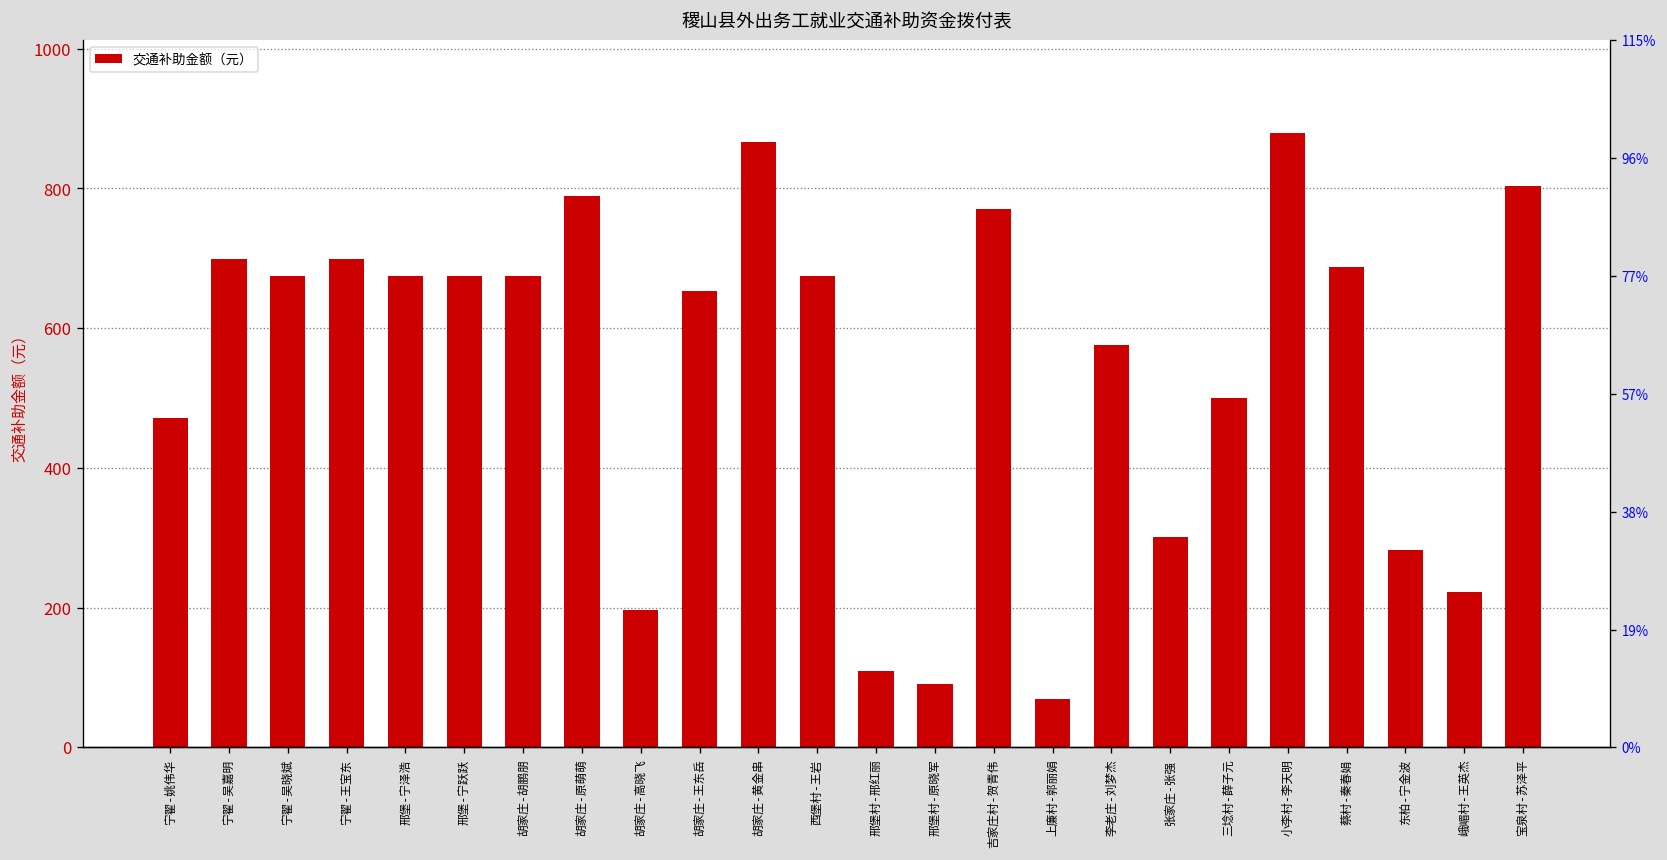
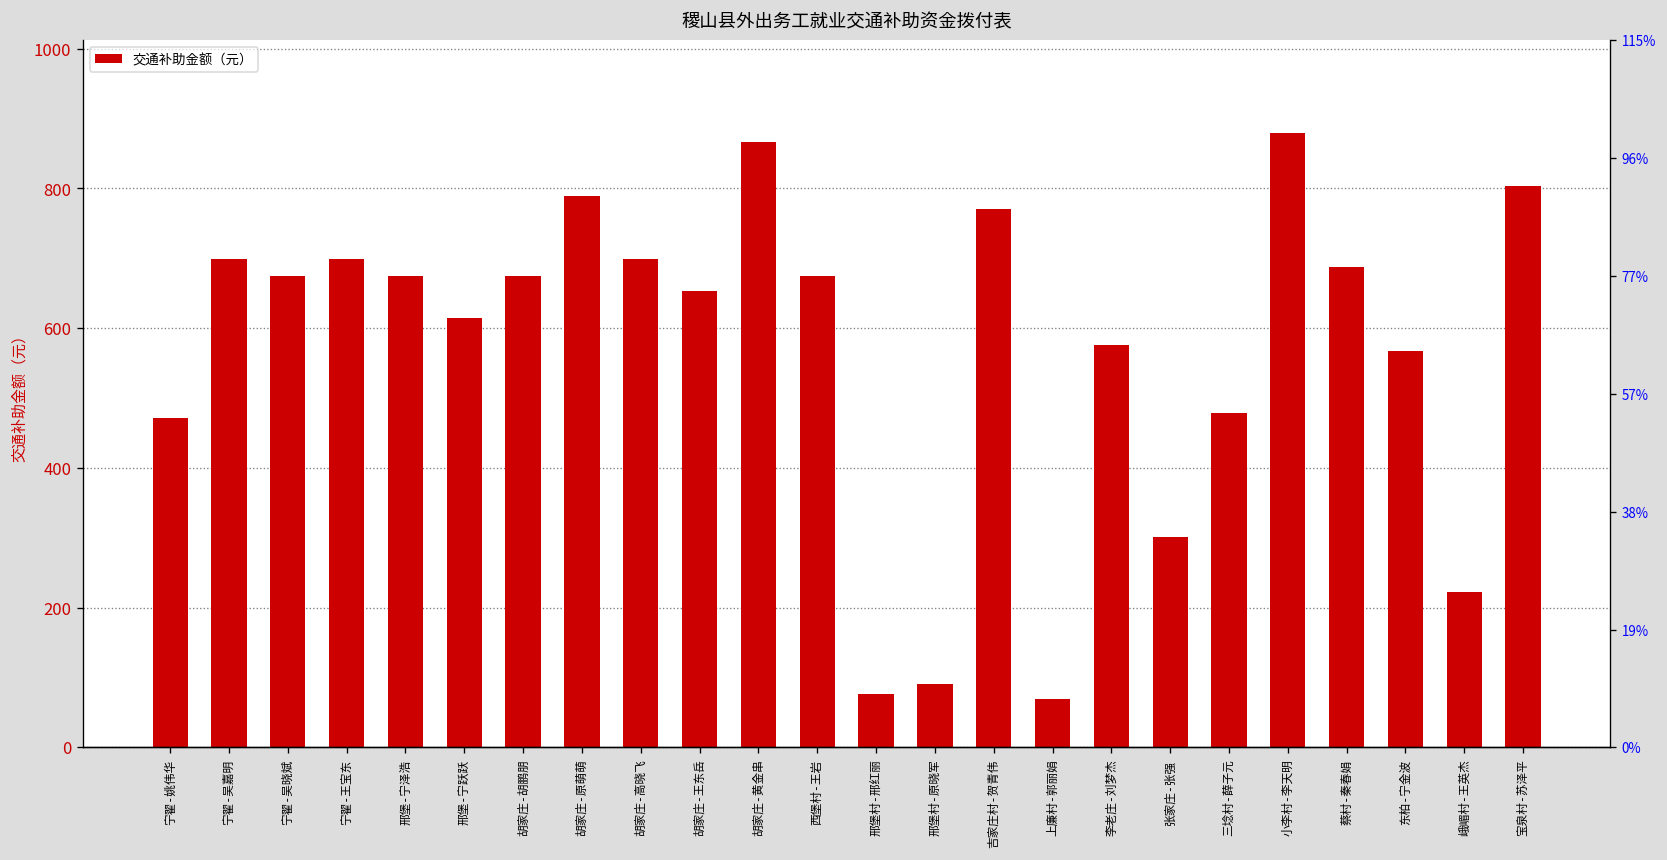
  {
    "宁翟-姚伟华": 470,
    "宁翟-吴嘉明": 700,
    "宁翟-吴晓斌": 680,
    "宁翟-王宝东": 700,
    "邢堡-宁泽浩": 680,
-   "邢堡-宁跃跃": 680,
+   "邢堡-宁跃跃": 610,
    "胡家庄-胡鹏朋": 680,
    "胡家庄-原萌萌": 790,
-   "胡家庄-高晓飞": 200,
+   "胡家庄-高晓飞": 700,
    "胡家庄-王东岳": 650,
    "胡家庄-黄金串": 870,
    "西堡村-王岩": 680,
-   "邢堡村-邢红丽": 110,
+   "邢堡村-邢红丽": 80,
    "邢堡村-原晓军": 90,
    "吉家庄村-贺青伟": 770,
    "上廉村-郭丽娟": 70,
    "李老庄-刘梦杰": 580,
    "张家庄-张强": 300,
-   "三埝村-薛子元": 500,
+   "三埝村-薛子元": 480,
    "小李村-李天明": 880,
    "蔡村-秦春娟": 690,
-   "东柏-宁金波": 280,
+   "东柏-宁金波": 570,
    "峨嵋村-王英杰": 220,
    "宝泉村-苏泽平": 800
  }
